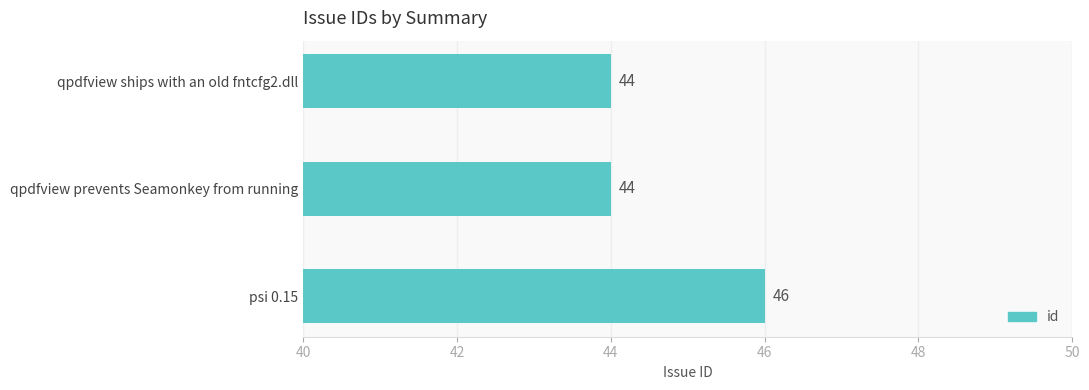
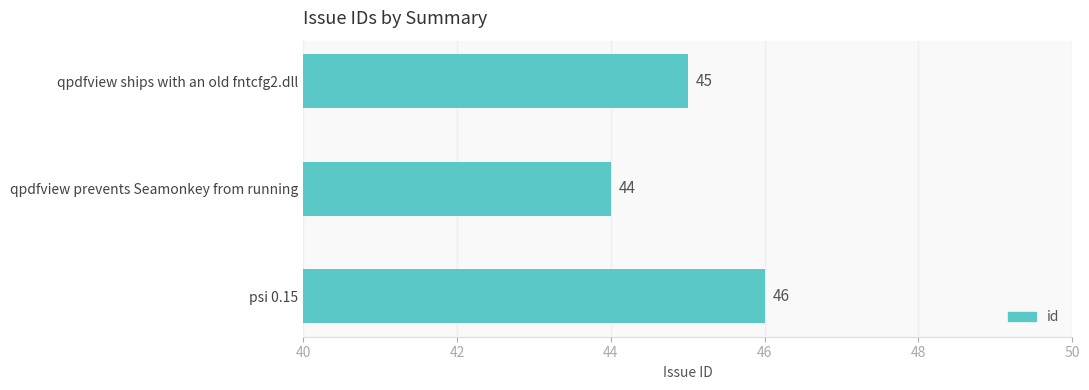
  {
-   "qpdfview ships with an old fntcfg2.dll": 44,
+   "qpdfview ships with an old fntcfg2.dll": 45,
    "qpdfview prevents Seamonkey from running": 44,
    "psi 0.15": 46
  }
